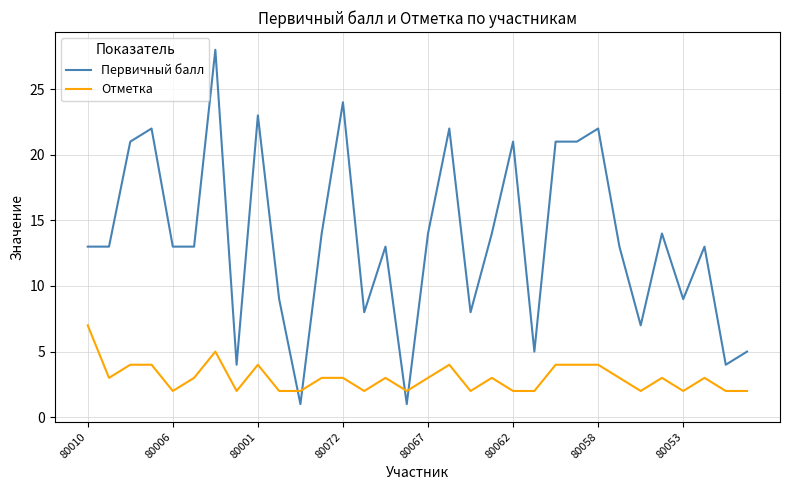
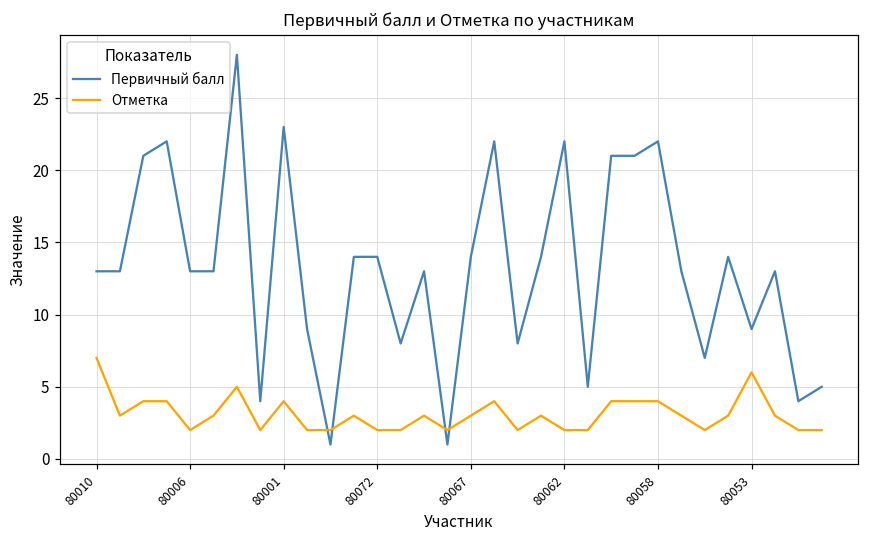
  {
    "Первичный балл": {
      "80010": 13,
      "80006": 13,
      "80001": 23,
-     "80072": 24,
+     "80072": 14,
      "80067": 14,
-     "80062": 21,
+     "80062": 22,
      "80058": 22,
      "80053": 9
    },
    "Отметка": {
      "80010": 7,
      "80006": 2,
      "80001": 4,
-     "80072": 3,
+     "80072": 2,
      "80067": 3,
      "80062": 2,
      "80058": 4,
-     "80053": 2
+     "80053": 6
    }
  }
